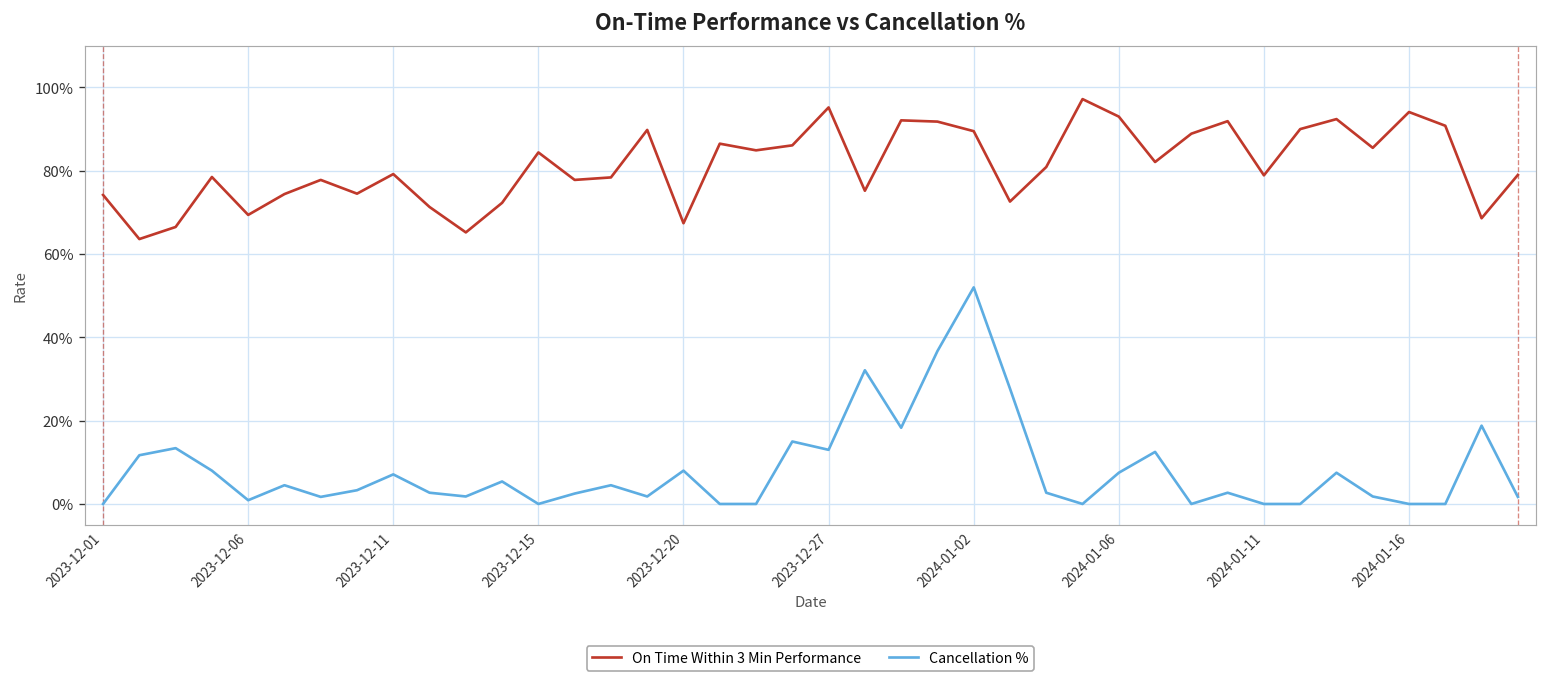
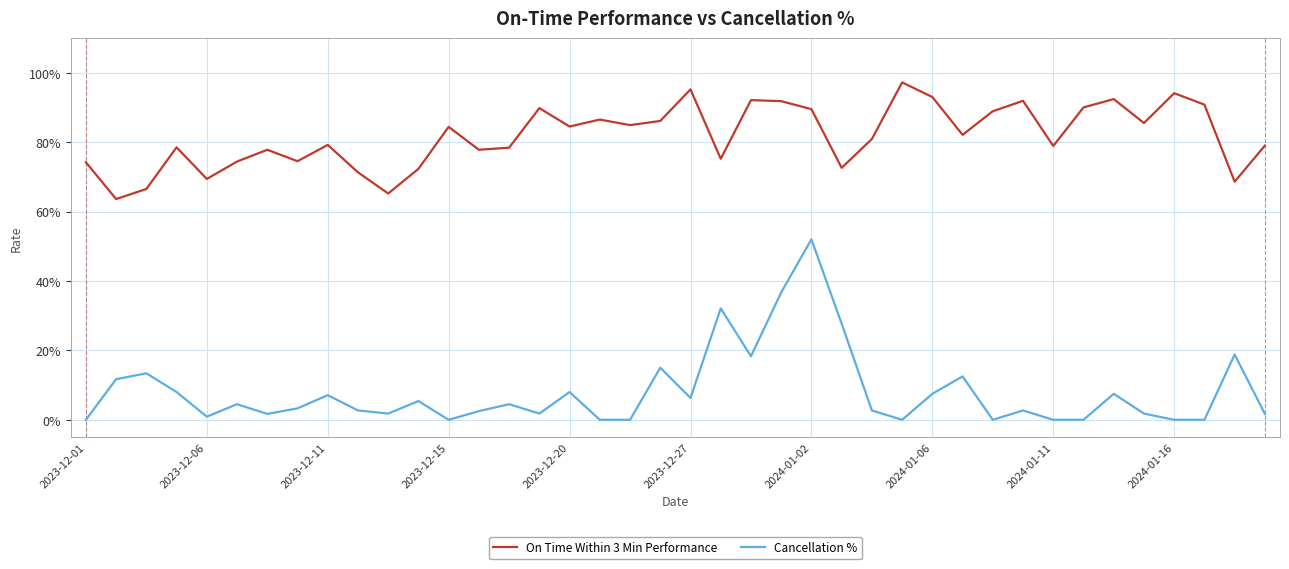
  {
    "On Time Within 3 Min Performance": {
      "2023-12-01": "74%",
      "2023-12-06": "69%",
      "2023-12-11": "79%",
      "2023-12-15": "84%",
-     "2023-12-20": "67%",
+     "2023-12-20": "85%",
      "2023-12-27": "95%",
      "2024-01-02": "90%",
      "2024-01-06": "93%",
      "2024-01-11": "79%",
      "2024-01-16": "94%"
    },
    "Cancellation %": {
      "2023-12-01": "0%",
      "2023-12-06": "1%",
      "2023-12-11": "7%",
      "2023-12-15": "0%",
      "2023-12-20": "8%",
-     "2023-12-27": "13%",
+     "2023-12-27": "6%",
      "2024-01-02": "52%",
      "2024-01-06": "8%",
      "2024-01-11": "0%",
      "2024-01-16": "0%"
    }
  }
